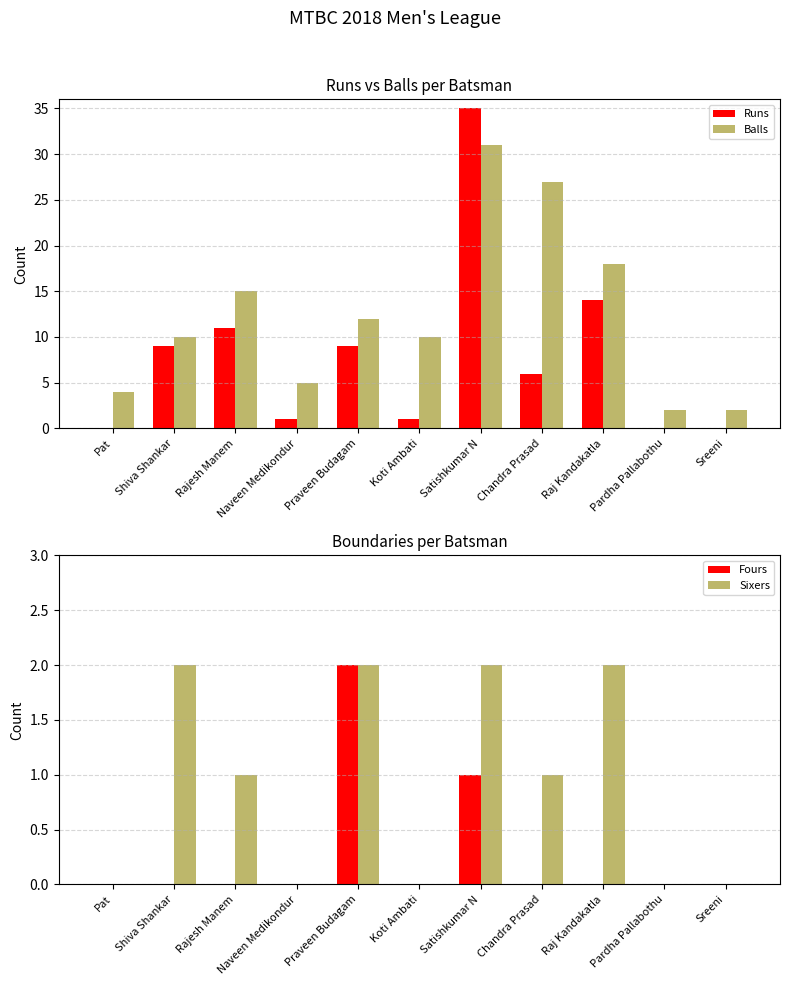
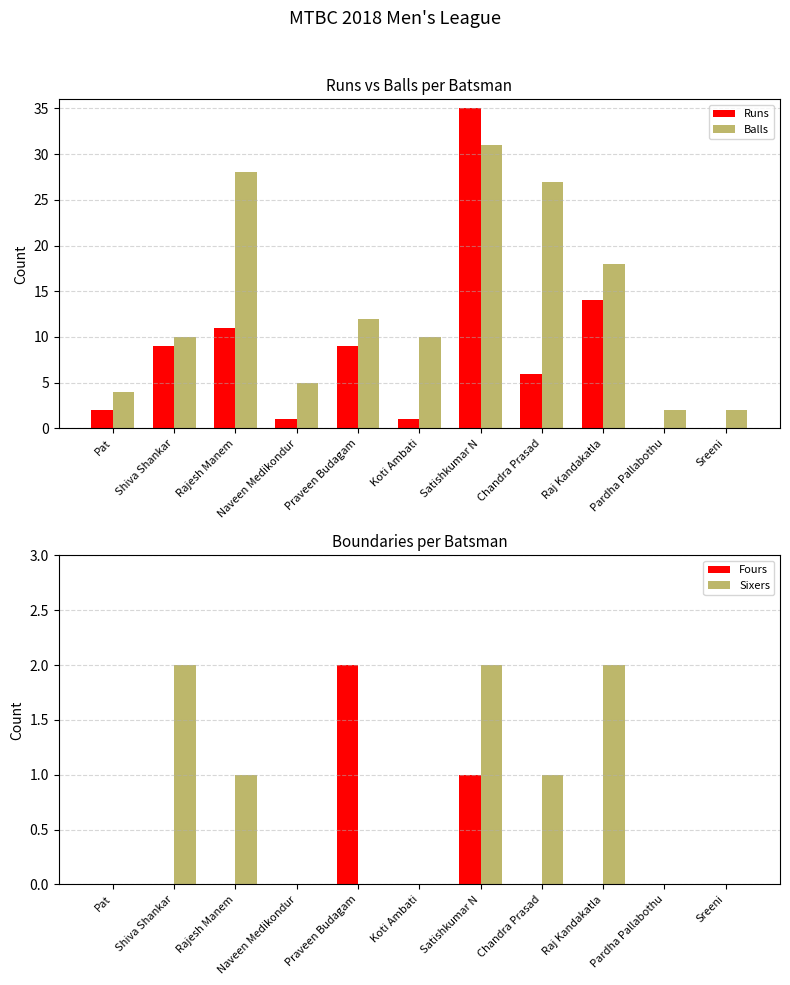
  {
    "Runs vs Balls per Batsman": {
      "Runs": {
-       "Pat": 0,
+       "Pat": 2,
        "Shiva Shankar": 9,
        "Rajesh Manem": 11,
        "Naveen Medikondur": 1,
        "Praveen Budagam": 9,
        "Koti Ambati": 1,
        "Satishkumar N": 35,
        "Chandra Prasad": 6,
        "Raj Kandakatla": 14,
        "Pardha Pallabothu": 0,
        "Sreeni": 0
      },
      "Balls": {
        "Pat": 4,
        "Shiva Shankar": 10,
-       "Rajesh Manem": 15,
+       "Rajesh Manem": 28,
        "Naveen Medikondur": 5,
        "Praveen Budagam": 12,
        "Koti Ambati": 10,
        "Satishkumar N": 31,
        "Chandra Prasad": 27,
        "Raj Kandakatla": 18,
        "Pardha Pallabothu": 2,
        "Sreeni": 2
      }
    },
    "Boundaries per Batsman": {
      "Fours": {
        "Pat": 0,
        "Shiva Shankar": 0,
        "Rajesh Manem": 0,
        "Naveen Medikondur": 0,
        "Praveen Budagam": 2,
        "Koti Ambati": 0,
        "Satishkumar N": 1,
        "Chandra Prasad": 0,
        "Raj Kandakatla": 0,
        "Pardha Pallabothu": 0,
        "Sreeni": 0
      },
      "Sixers": {
        "Pat": 0,
        "Shiva Shankar": 2,
        "Rajesh Manem": 1,
        "Naveen Medikondur": 0,
-       "Praveen Budagam": 2,
+       "Praveen Budagam": 0,
        "Koti Ambati": 0,
        "Satishkumar N": 2,
        "Chandra Prasad": 1,
        "Raj Kandakatla": 2,
        "Pardha Pallabothu": 0,
        "Sreeni": 0
      }
    }
  }
